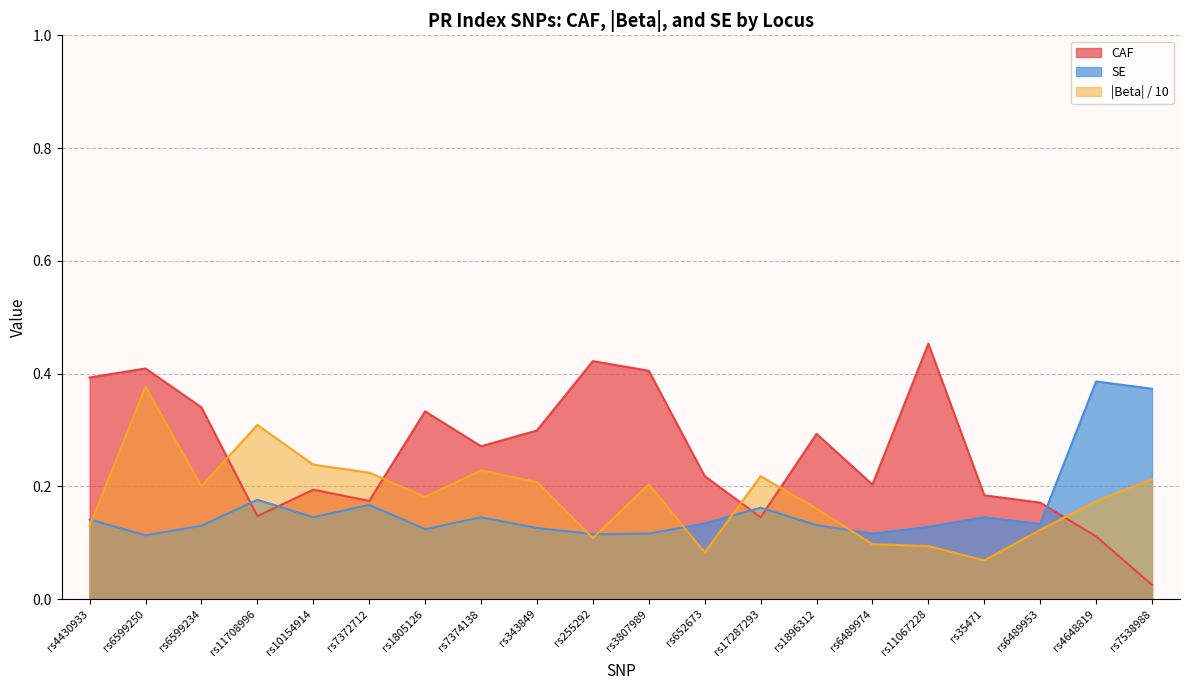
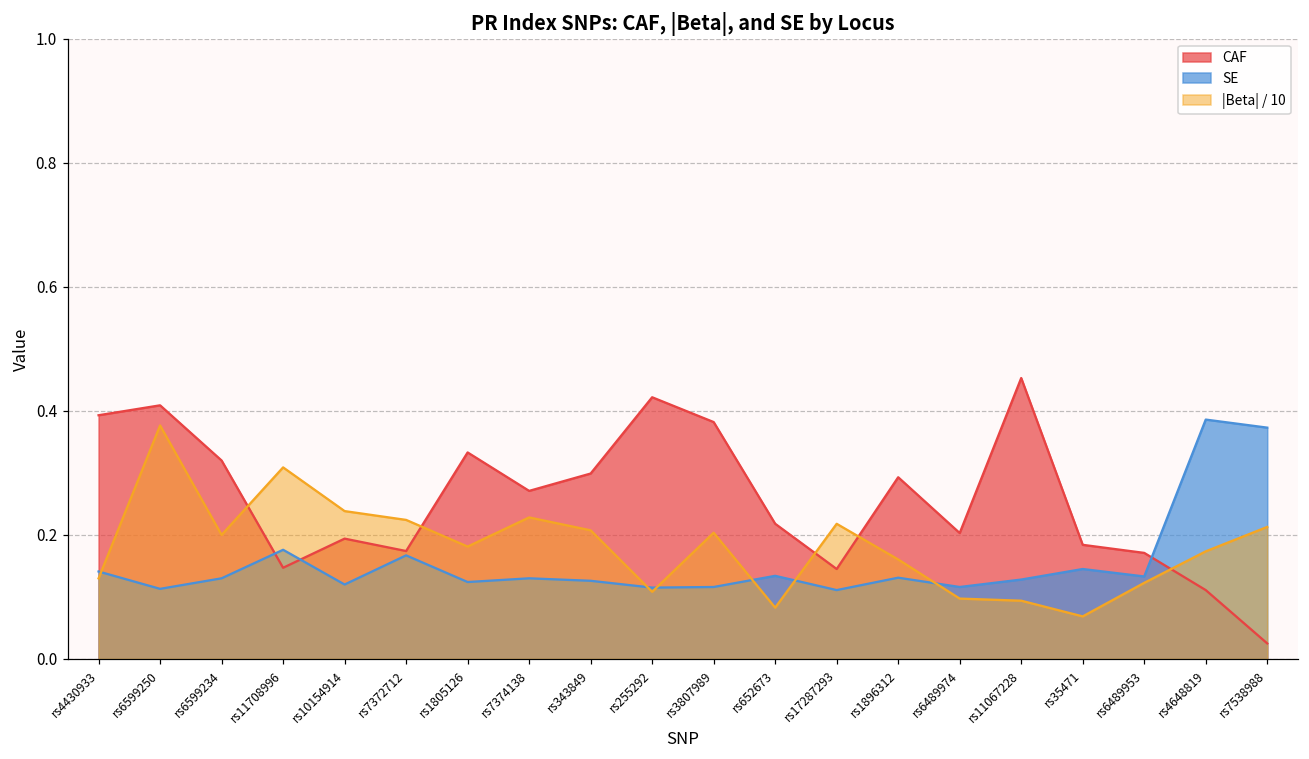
  {
    "CAF": {
      "rs4430933": 0.39,
      "rs6599250": 0.41,
-     "rs6599234": 0.34,
+     "rs6599234": 0.32,
      "rs11708996": 0.15,
      "rs10154914": 0.19,
      "rs7372712": 0.17,
      "rs1805126": 0.33,
      "rs7374138": 0.27,
      "rs343849": 0.30,
      "rs255292": 0.42,
-     "rs3807989": 0.41,
+     "rs3807989": 0.38,
      "rs652673": 0.22,
      "rs17287293": 0.15,
      "rs1896312": 0.29,
      "rs6489974": 0.20,
      "rs11067228": 0.45,
      "rs35471": 0.18,
      "rs6489953": 0.17,
      "rs4648819": 0.11,
      "rs7538988": 0.03
    },
    "SE": {
      "rs4430933": 0.14,
      "rs6599250": 0.11,
      "rs6599234": 0.13,
      "rs11708996": 0.18,
-     "rs10154914": 0.15,
+     "rs10154914": 0.12,
      "rs7372712": 0.17,
      "rs1805126": 0.12,
-     "rs7374138": 0.15,
+     "rs7374138": 0.13,
      "rs343849": 0.13,
      "rs255292": 0.12,
      "rs3807989": 0.12,
      "rs652673": 0.13,
-     "rs17287293": 0.16,
+     "rs17287293": 0.11,
      "rs1896312": 0.13,
      "rs6489974": 0.12,
      "rs11067228": 0.13,
      "rs35471": 0.15,
      "rs6489953": 0.13,
      "rs4648819": 0.39,
      "rs7538988": 0.37
    },
    "|Beta| / 10": {
      "rs4430933": 0.13,
      "rs6599250": 0.38,
      "rs6599234": 0.20,
      "rs11708996": 0.31,
      "rs10154914": 0.24,
      "rs7372712": 0.22,
      "rs1805126": 0.18,
      "rs7374138": 0.23,
      "rs343849": 0.21,
      "rs255292": 0.11,
      "rs3807989": 0.20,
      "rs652673": 0.08,
      "rs17287293": 0.22,
      "rs1896312": 0.16,
      "rs6489974": 0.10,
      "rs11067228": 0.09,
      "rs35471": 0.07,
      "rs6489953": 0.12,
      "rs4648819": 0.17,
      "rs7538988": 0.21
    }
  }
